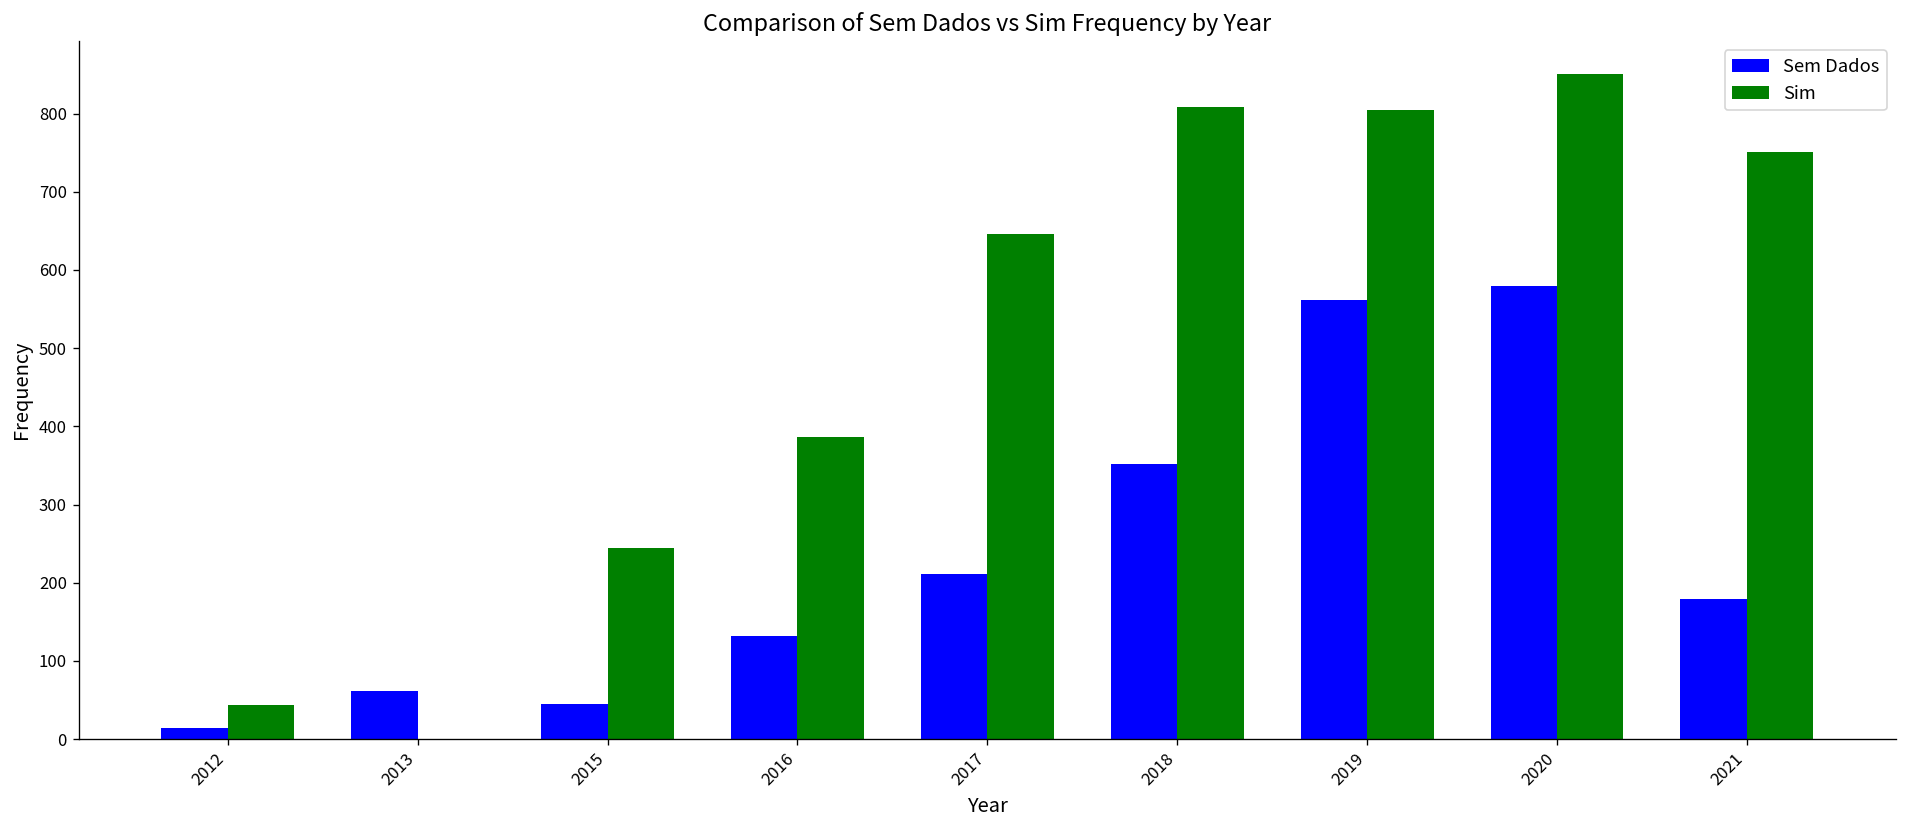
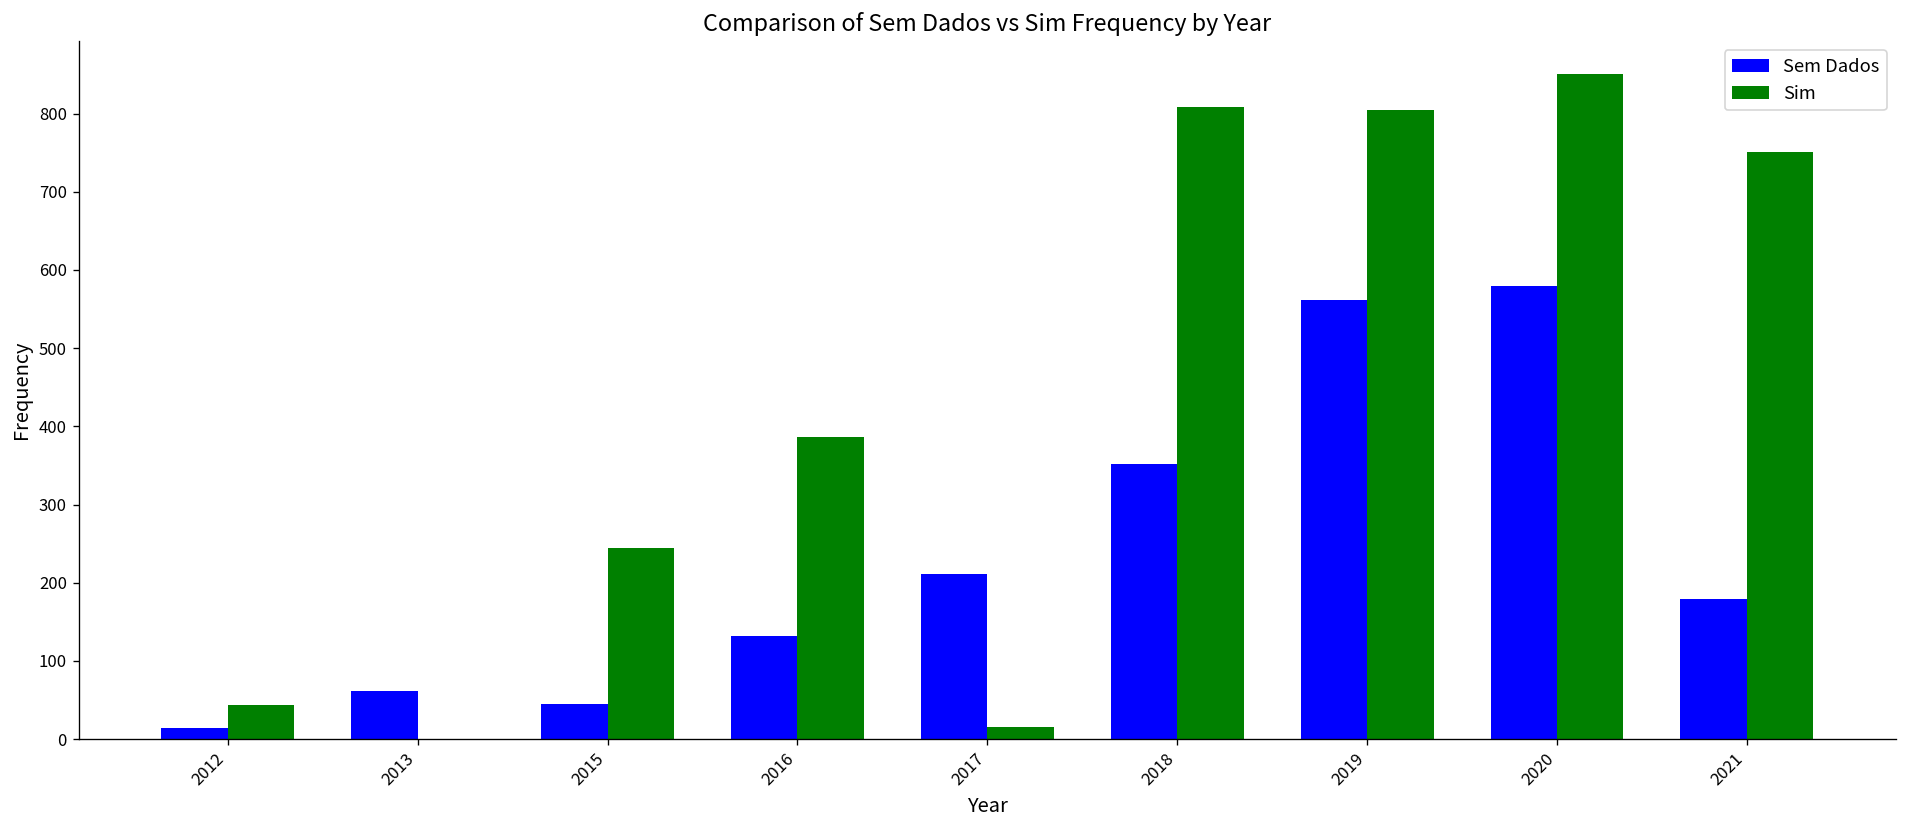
  {
    "Sem Dados": {
      "2012": 10,
      "2013": 60,
      "2015": 50,
      "2016": 130,
      "2017": 210,
      "2018": 350,
      "2019": 560,
      "2020": 580,
      "2021": 180
    },
    "Sim": {
      "2012": 40,
      "2013": 0,
      "2015": 250,
      "2016": 390,
-     "2017": 650,
+     "2017": 20,
      "2018": 810,
      "2019": 810,
      "2020": 850,
      "2021": 750
    }
  }
